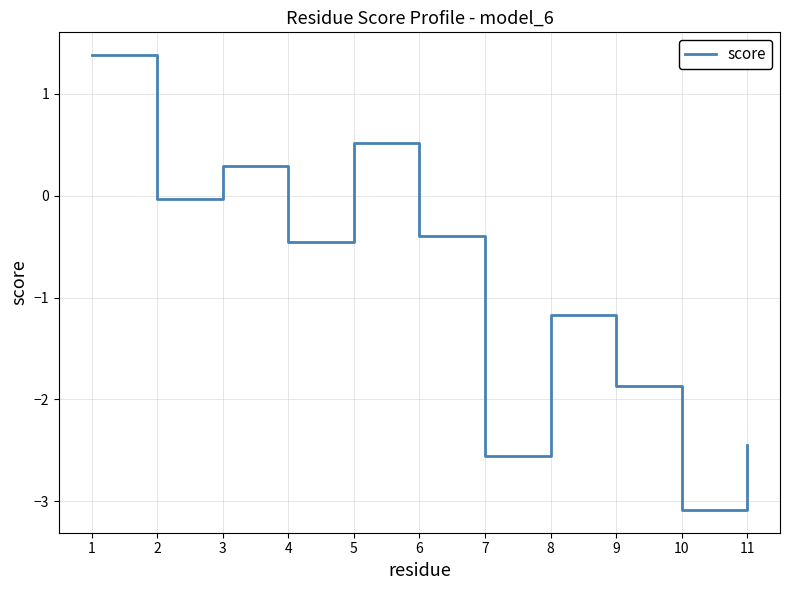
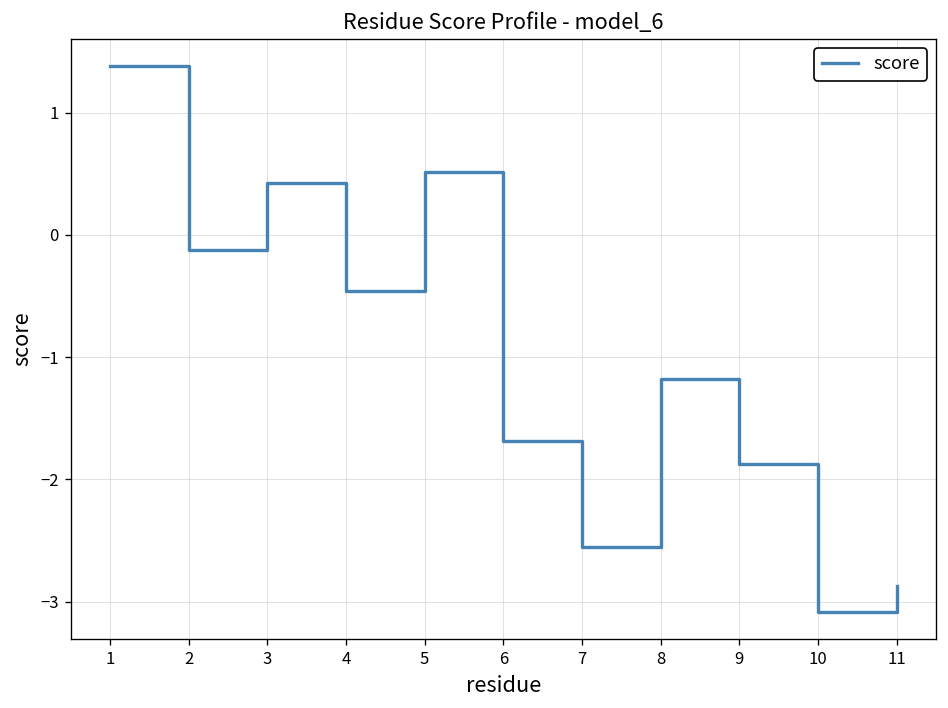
  {
    "1": 1.38,
-   "2": -0.03,
-   "3": 0.29,
+   "2": -0.12,
+   "3": 0.42,
    "4": -0.46,
    "5": 0.51,
-   "6": -0.40,
+   "6": -1.68,
    "7": -2.55,
    "8": -1.18,
    "9": -1.87,
    "10": -3.09,
-   "11": -2.45
+   "11": -2.87
  }
